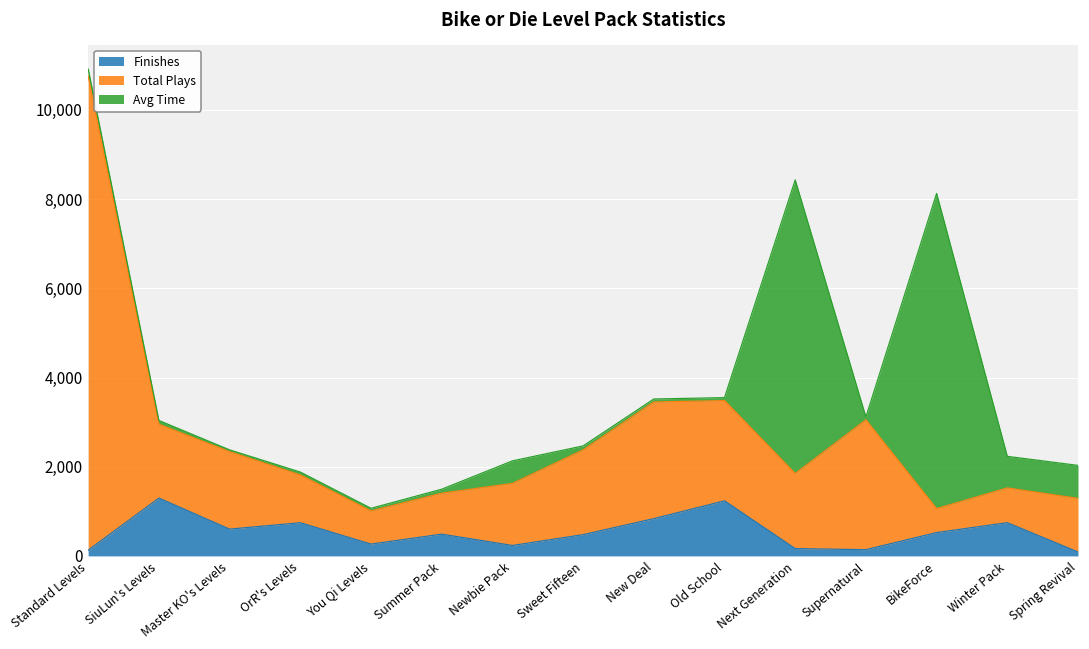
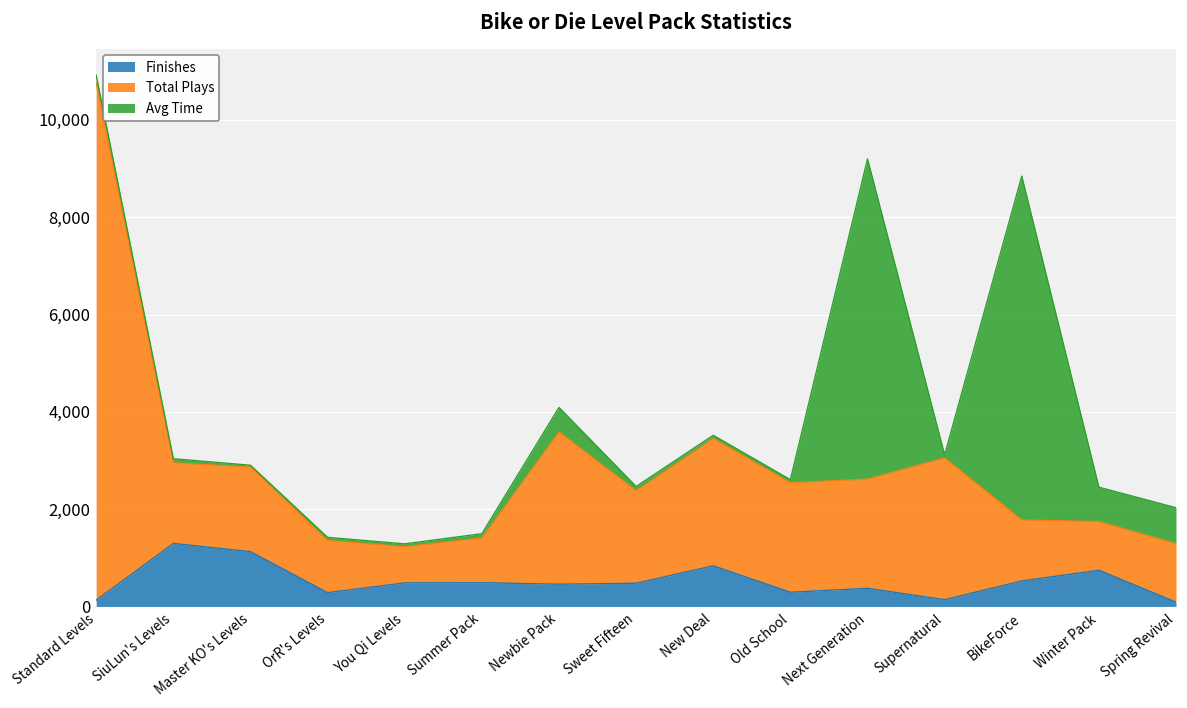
  {
    "Finishes": {
      "Standard Levels": "100",
      "SiuLun's Levels": "1,300",
-     "Master KO's Levels": "600",
-     "OrR's Levels": "700",
-     "You Qi Levels": "300",
+     "Master KO's Levels": "1,100",
+     "OrR's Levels": "300",
+     "You Qi Levels": "500",
      "Summer Pack": "500",
-     "Newbie Pack": "200",
+     "Newbie Pack": "500",
      "Sweet Fifteen": "500",
      "New Deal": "800",
-     "Old School": "1,200",
-     "Next Generation": "200",
+     "Old School": "300",
+     "Next Generation": "400",
      "Supernatural": "100",
      "BikeForce": "500",
      "Winter Pack": "700",
      "Spring Revival": "100"
    },
    "Total Plays": {
      "Standard Levels": "10,600",
      "SiuLun's Levels": "1,700",
      "Summer Pack": "900",
-     "Newbie Pack": "1,400",
+     "Newbie Pack": "3,100",
      "Sweet Fifteen": "1,900",
      "New Deal": "2,600",
      "Old School": "2,200",
-     "Next Generation": "1,700",
-     "BikeForce": "500",
-     "Winter Pack": "800",
+     "Next Generation": "2,200",
+     "BikeForce": "1,300",
+     "Winter Pack": "1,000",
      "Spring Revival": "1,200"
    },
    "Avg Time": {
      "Standard Levels": "200",
      "SiuLun's Levels": "100",
      "Summer Pack": "100",
      "Newbie Pack": "500",
      "Sweet Fifteen": "100",
      "New Deal": "100",
      "Old School": "100",
      "Next Generation": "6,600",
      "BikeForce": "7,100",
      "Winter Pack": "700",
      "Spring Revival": "700"
    }
  }
